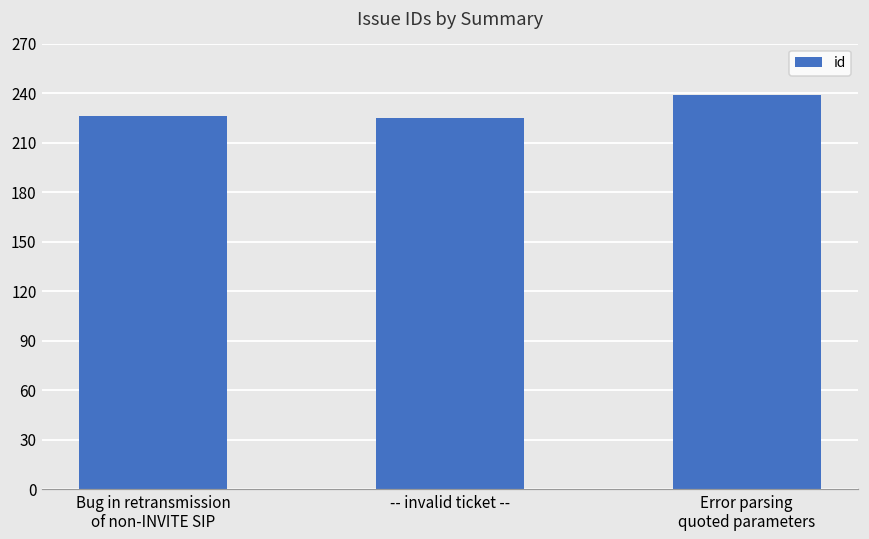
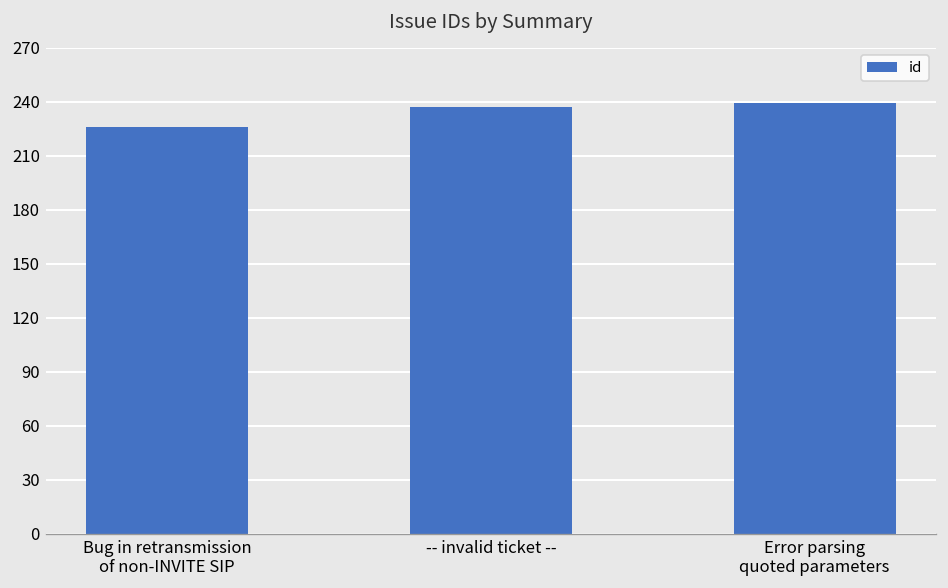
  {
    "Bug in retransmission of non-INVITE SIP": 226,
-   "-- invalid ticket --": 225,
+   "-- invalid ticket --": 237,
    "Error parsing quoted parameters": 239
  }
